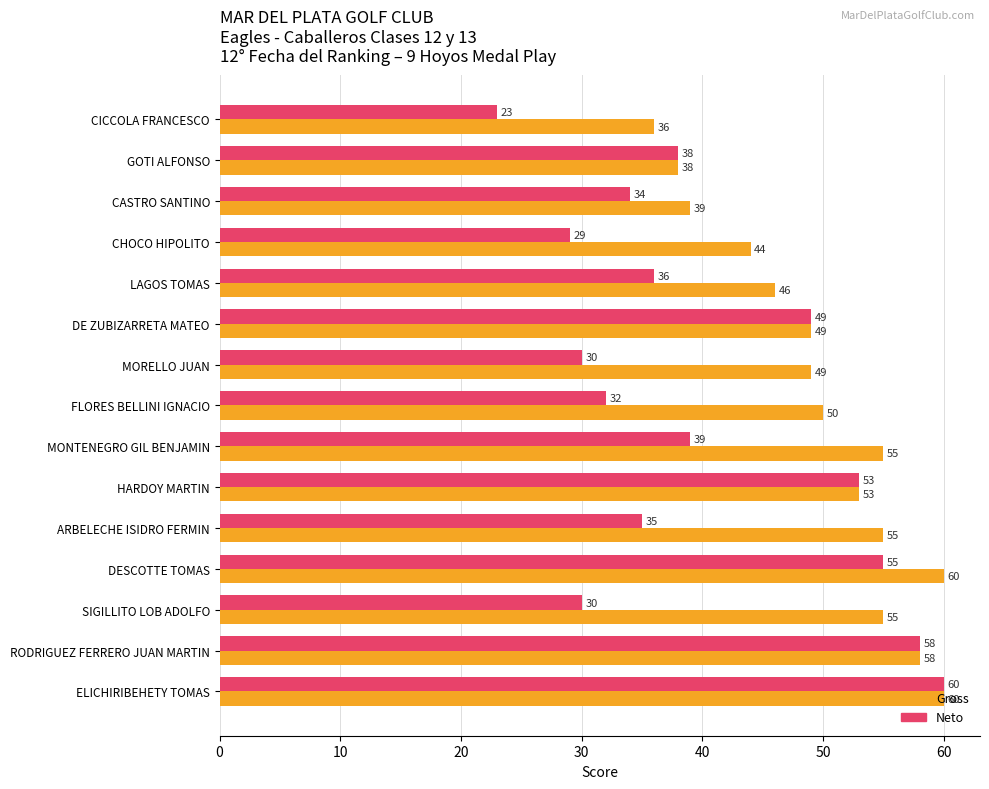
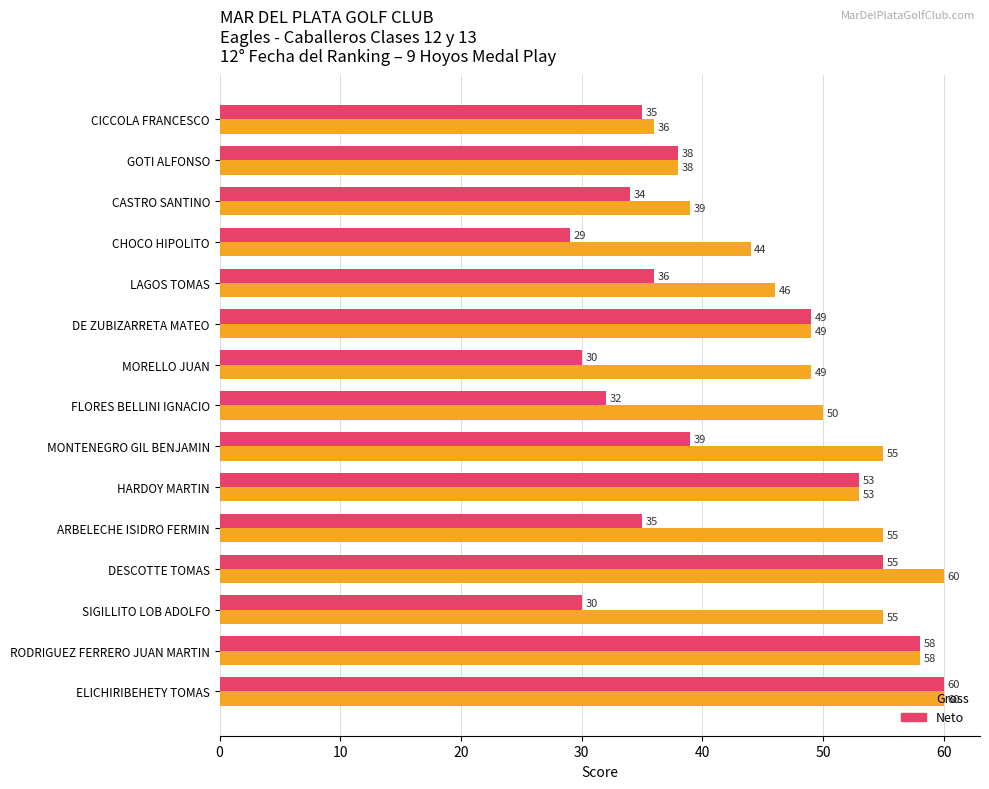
  {
    "Gross": {
      "CICCOLA FRANCESCO": 36,
      "GOTI ALFONSO": 38,
      "CASTRO SANTINO": 39,
      "CHOCO HIPOLITO": 44,
      "LAGOS TOMAS": 46,
      "DE ZUBIZARRETA MATEO": 49,
      "MORELLO JUAN": 49,
      "FLORES BELLINI IGNACIO": 50,
      "MONTENEGRO GIL BENJAMIN": 55,
      "HARDOY MARTIN": 53,
      "ARBELECHE ISIDRO FERMIN": 55,
      "DESCOTTE TOMAS": 60,
      "SIGILLITO LOB ADOLFO": 55,
      "RODRIGUEZ FERRERO JUAN MARTIN": 58,
      "ELICHIRIBEHETY TOMAS": 60
    },
    "Neto": {
-     "CICCOLA FRANCESCO": 23,
+     "CICCOLA FRANCESCO": 35,
      "GOTI ALFONSO": 38,
      "CASTRO SANTINO": 34,
      "CHOCO HIPOLITO": 29,
      "LAGOS TOMAS": 36,
      "DE ZUBIZARRETA MATEO": 49,
      "MORELLO JUAN": 30,
      "FLORES BELLINI IGNACIO": 32,
      "MONTENEGRO GIL BENJAMIN": 39,
      "HARDOY MARTIN": 53,
      "ARBELECHE ISIDRO FERMIN": 35,
      "DESCOTTE TOMAS": 55,
      "SIGILLITO LOB ADOLFO": 30,
      "RODRIGUEZ FERRERO JUAN MARTIN": 58,
      "ELICHIRIBEHETY TOMAS": 60
    }
  }
